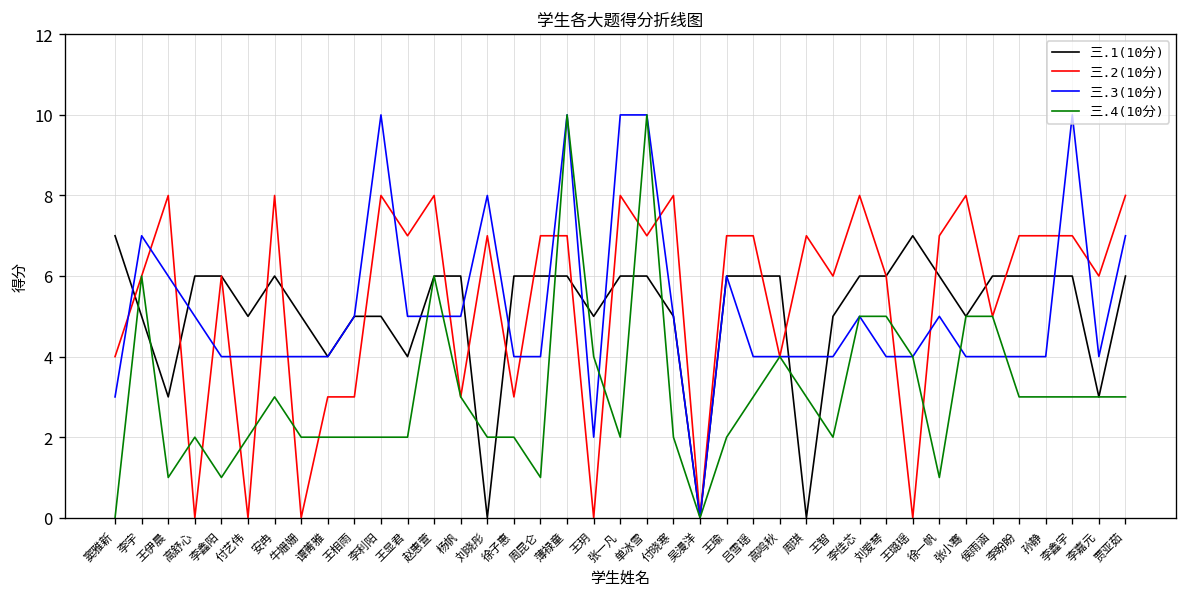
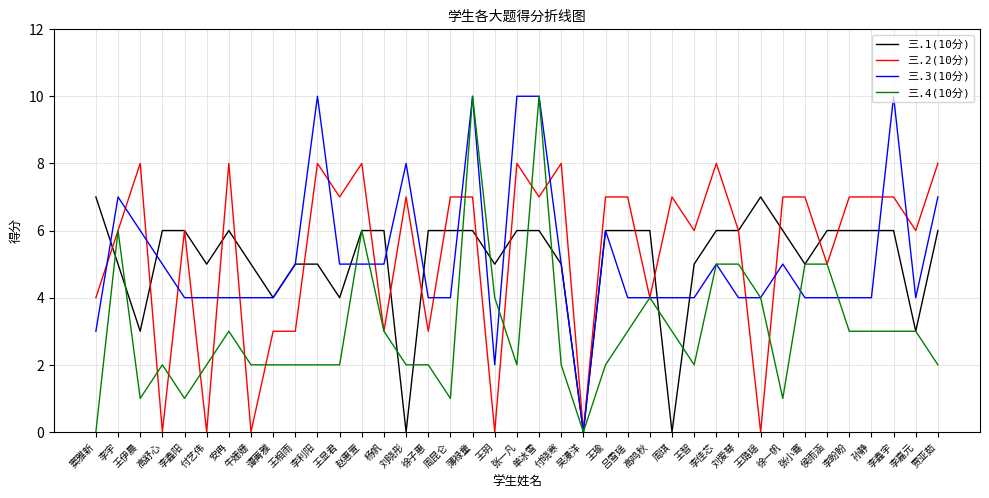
  {
    "三.1(10分)": {
      "窦雅新": 7,
      "李宇": 5,
      "王伊晨": 3,
      "高舒心": 6,
      "付艺伟": 5,
      "安冉": 6,
      "牛姗姗": 5,
      "李利阳": 5,
      "王显君": 4,
      "杨帆": 6,
      "刘晓彤": 0,
      "徐子惠": 6,
      "周昆仑": 6,
      "薄禄童": 6,
      "王玥": 5,
      "张一凡": 6,
      "单冰雪": 6,
      "吕雪瑶": 6,
      "高鸣秋": 6,
      "周琪": 0,
      "王智": 5,
      "李佳芯": 6,
      "王璐瑶": 7,
      "徐一帆": 6,
      "侯雨涵": 6,
      "李盼盼": 6,
      "孙静": 6,
      "李鑫宇": 6,
      "贾亚茹": 6
    },
    "三.2(10分)": {
      "窦雅新": 4,
      "王伊晨": 8,
      "高舒心": 0,
      "付艺伟": 0,
      "安冉": 8,
      "牛姗姗": 0,
      "谭菁雅": 3,
      "王相雨": 3,
      "李利阳": 8,
      "王显君": 7,
      "赵惠萱": 8,
      "刘晓彤": 7,
      "徐子惠": 3,
      "周昆仑": 7,
      "薄禄童": 7,
      "王玥": 0,
      "张一凡": 8,
      "单冰雪": 7,
      "付晓寒": 8,
      "王瑜": 7,
      "吕雪瑶": 7,
      "周琪": 7,
      "王智": 6,
      "李佳芯": 8,
      "王璐瑶": 0,
      "徐一帆": 7,
-     "张小骞": 8,
+     "张小骞": 7,
      "李盼盼": 7,
      "孙静": 7,
      "李鑫宇": 7,
      "李嘉元": 6,
      "贾亚茹": 8
    },
    "三.3(10分)": {
      "窦雅新": 3,
      "李宇": 7,
      "王伊晨": 6,
      "高舒心": 5,
      "李鑫阳": 4,
      "付艺伟": 4,
      "安冉": 4,
      "牛姗姗": 4,
      "李利阳": 10,
      "王显君": 5,
      "赵惠萱": 5,
      "杨帆": 5,
      "刘晓彤": 8,
      "徐子惠": 4,
      "周昆仑": 4,
      "王玥": 2,
      "张一凡": 10,
      "吕雪瑶": 4,
      "周琪": 4,
      "王智": 4,
      "刘爱琴": 4,
      "徐一帆": 5,
      "张小骞": 4,
      "侯雨涵": 4,
      "李盼盼": 4,
      "孙静": 4,
      "李嘉元": 4,
      "贾亚茹": 7
    },
    "三.4(10分)": {
      "窦雅新": 0,
      "王伊晨": 1,
      "高舒心": 2,
      "李鑫阳": 1,
      "付艺伟": 2,
      "安冉": 3,
      "牛姗姗": 2,
      "谭菁雅": 2,
      "王相雨": 2,
      "李利阳": 2,
      "王显君": 2,
      "刘晓彤": 2,
      "徐子惠": 2,
      "周昆仑": 1,
      "王玥": 4,
      "张一凡": 2,
      "付晓寒": 2,
      "王瑜": 2,
      "吕雪瑶": 3,
      "周琪": 3,
      "王智": 2,
      "刘爱琴": 5,
      "徐一帆": 1,
      "李盼盼": 3,
      "孙静": 3,
      "李鑫宇": 3,
-     "贾亚茹": 3
+     "贾亚茹": 2
    }
  }
